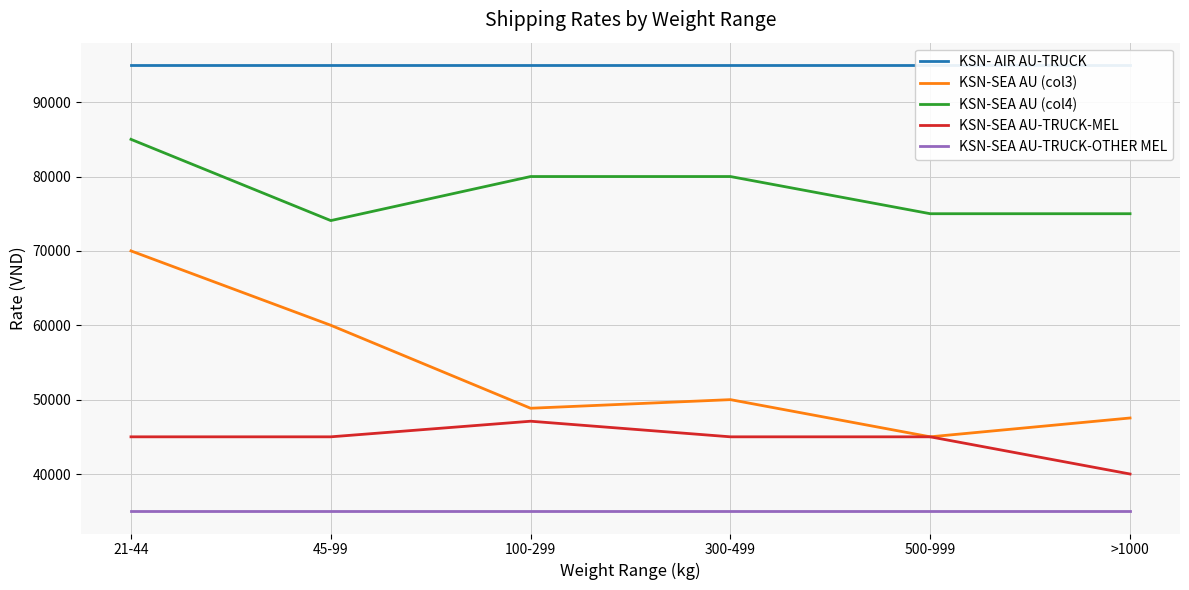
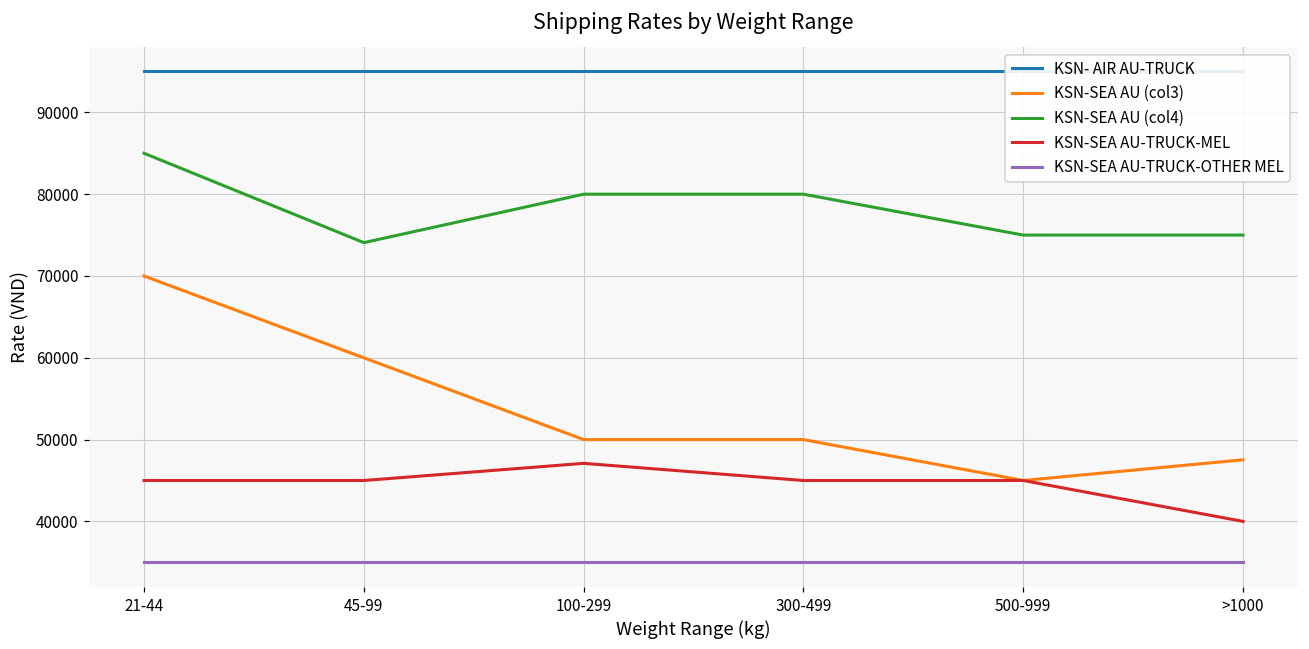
  {
    "KSN- AIR AU-TRUCK": {
      "21-44": 95000,
      "45-99": 95000,
      "100-299": 95000,
      "300-499": 95000
    },
    "KSN-SEA AU (col3)": {
      "21-44": 70000,
      "45-99": 60000,
-     "100-299": 49000,
+     "100-299": 50000,
      "300-499": 50000,
      ">1000": 48000
    },
    "KSN-SEA AU (col4)": {
      "21-44": 85000,
      "45-99": 74000,
      "100-299": 80000,
      "300-499": 80000,
      "500-999": 75000,
      ">1000": 75000
    },
    "KSN-SEA AU-TRUCK-MEL": {
      "21-44": 45000,
      "45-99": 45000,
      "100-299": 47000,
      "300-499": 45000,
      ">1000": 40000
    },
    "KSN-SEA AU-TRUCK-OTHER MEL": {
      "21-44": 35000,
      "45-99": 35000,
      "100-299": 35000,
      "300-499": 35000,
      "500-999": 35000,
      ">1000": 35000
    }
  }
